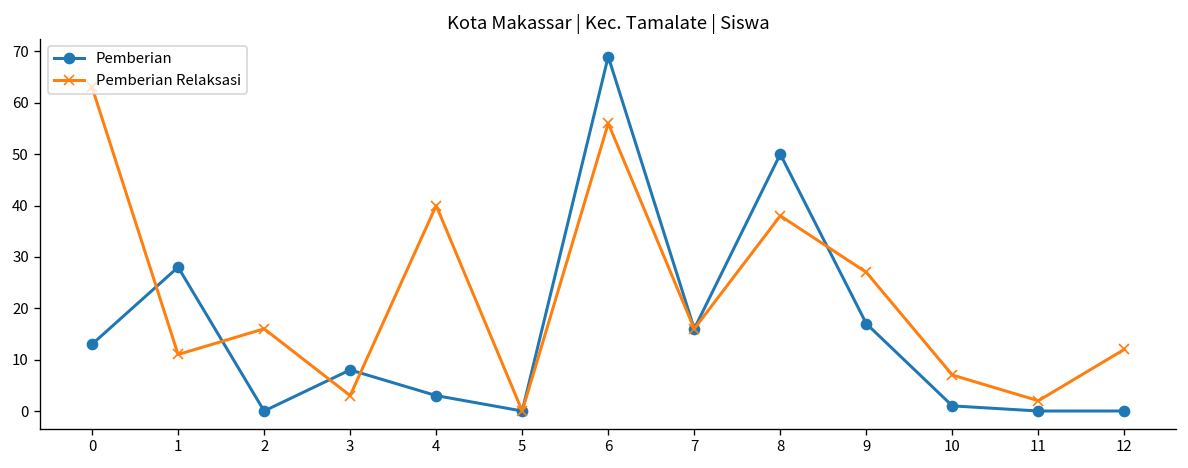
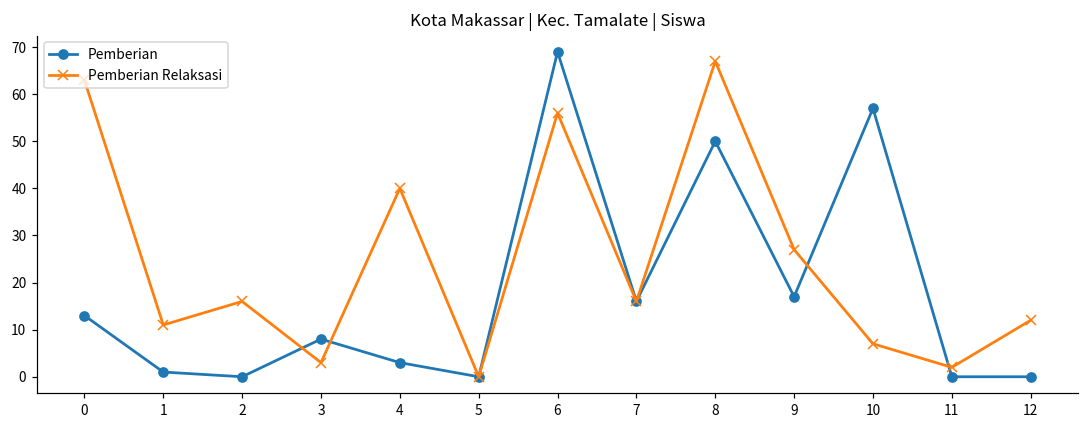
  {
    "Pemberian": {
      "0": 13,
-     "1": 28,
+     "1": 1,
      "2": 0,
      "3": 8,
      "4": 3,
      "6": 69,
      "8": 50,
      "9": 17,
-     "10": 1,
+     "10": 57,
      "11": 0,
      "12": 0
    },
    "Pemberian Relaksasi": {
      "1": 11,
      "2": 16,
      "3": 3,
      "4": 40,
      "6": 56,
-     "8": 38,
+     "8": 67,
      "9": 27,
      "10": 7,
      "11": 2,
      "12": 12
    }
  }
